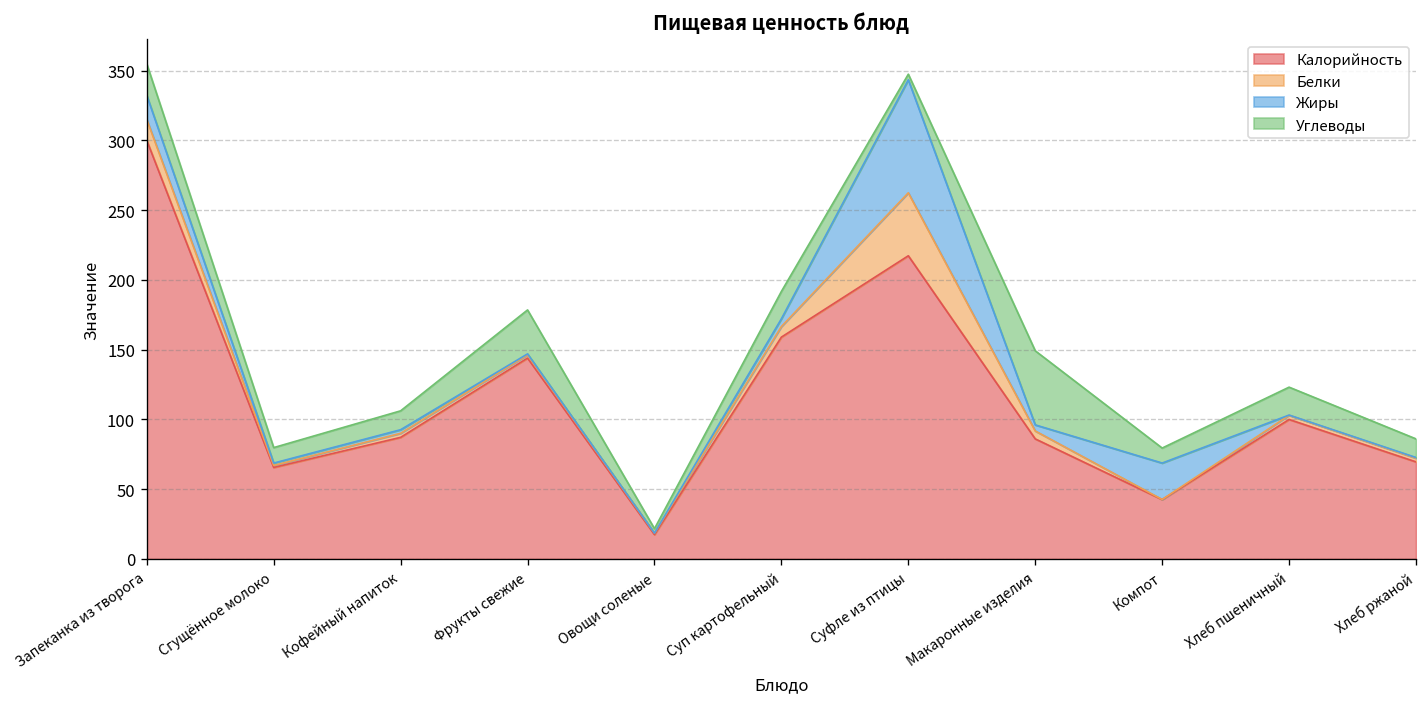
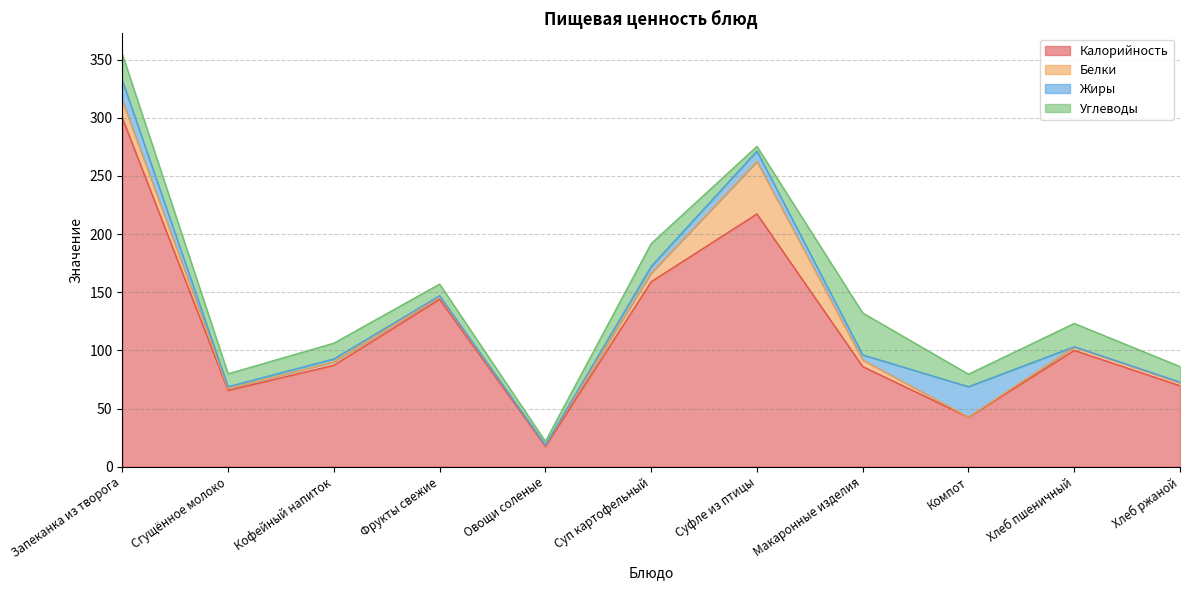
  {
    "Калорийность": {
      "Запеканка из творога": 300,
      "Кофейный напиток": 87,
      "Фрукты свежие": 144,
      "Суп картофельный": 159,
      "Суфле из птицы": 217,
      "Макаронные изделия": 86,
      "Хлеб пшеничный": 100,
      "Хлеб ржаной": 70
    },
    "Белки": {
      "Запеканка из творога": 15,
      "Кофейный напиток": 3,
      "Суп картофельный": 8,
      "Суфле из птицы": 45,
      "Макаронные изделия": 6
    },
    "Жиры": {
      "Запеканка из творога": 17,
      "Кофейный напиток": 3,
      "Суп картофельный": 6,
-     "Суфле из птицы": 81,
+     "Суфле из птицы": 9,
      "Макаронные изделия": 4,
      "Компот": 26
    },
    "Углеводы": {
      "Запеканка из творога": 23,
      "Сгущённое молоко": 11,
      "Кофейный напиток": 14,
-     "Фрукты свежие": 32,
+     "Фрукты свежие": 10,
      "Овощи соленые": 3,
      "Суп картофельный": 20,
      "Суфле из птицы": 4,
-     "Макаронные изделия": 53,
+     "Макаронные изделия": 36,
      "Компот": 11,
      "Хлеб пшеничный": 20,
      "Хлеб ржаной": 13
    }
  }
